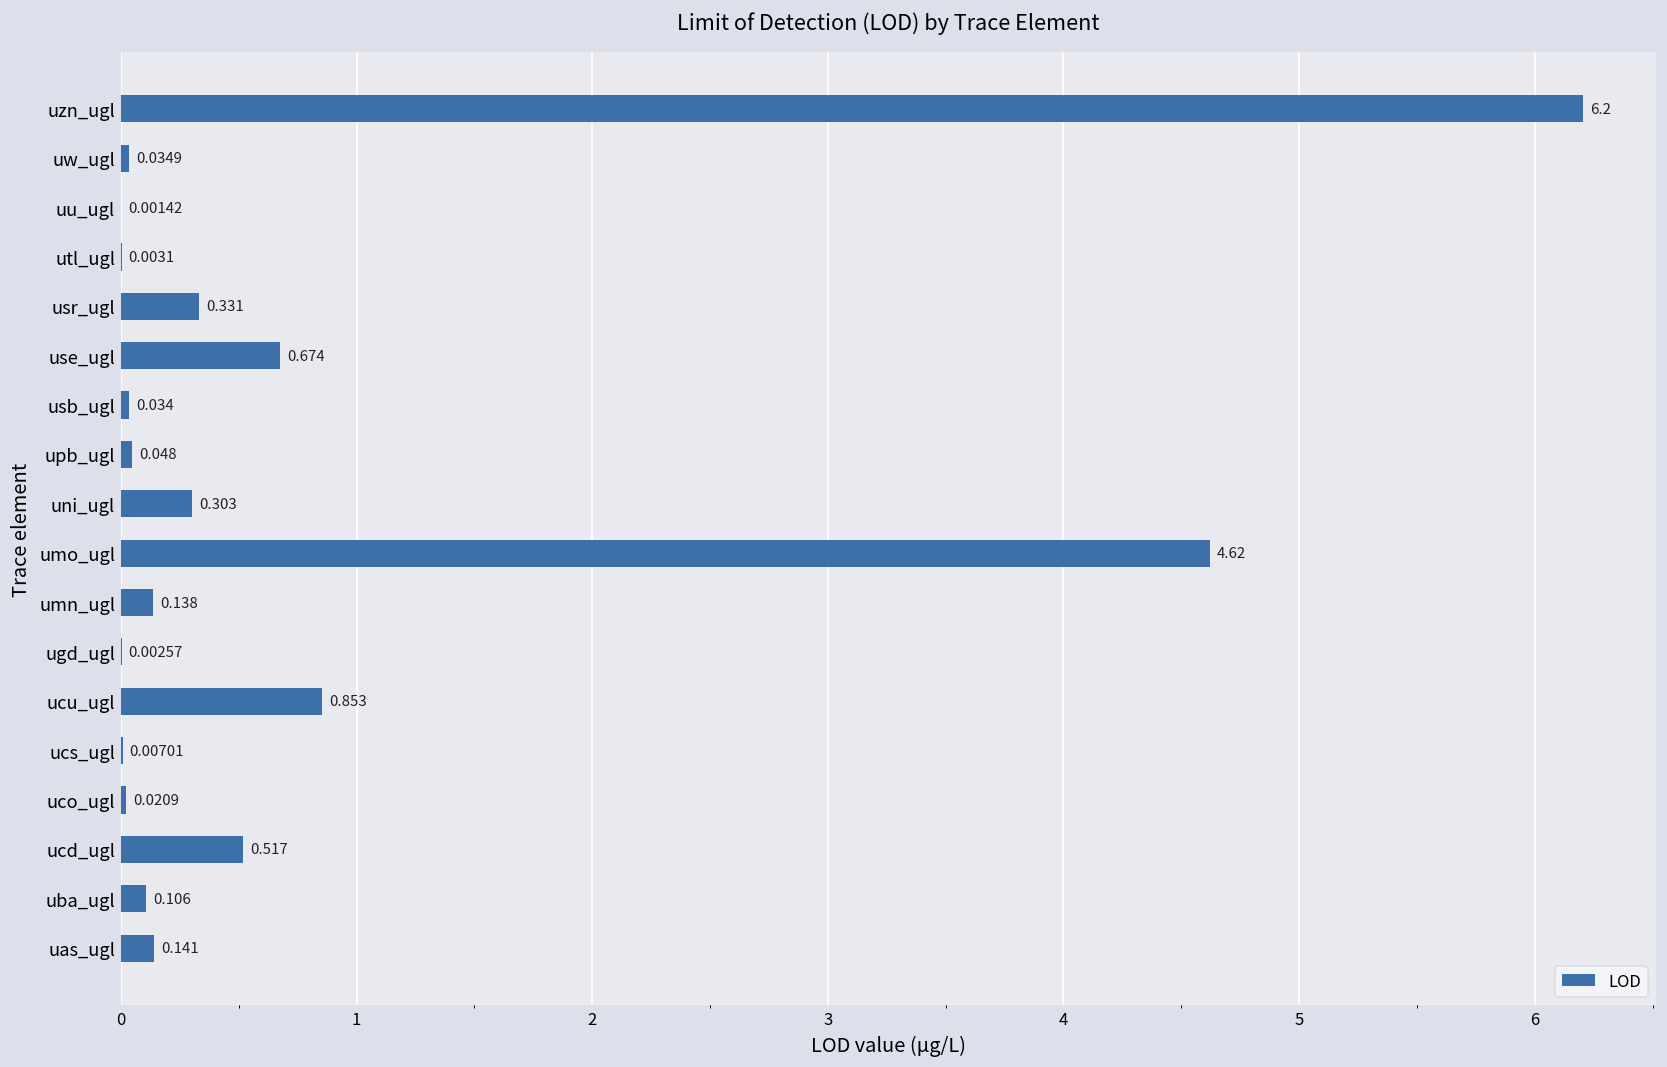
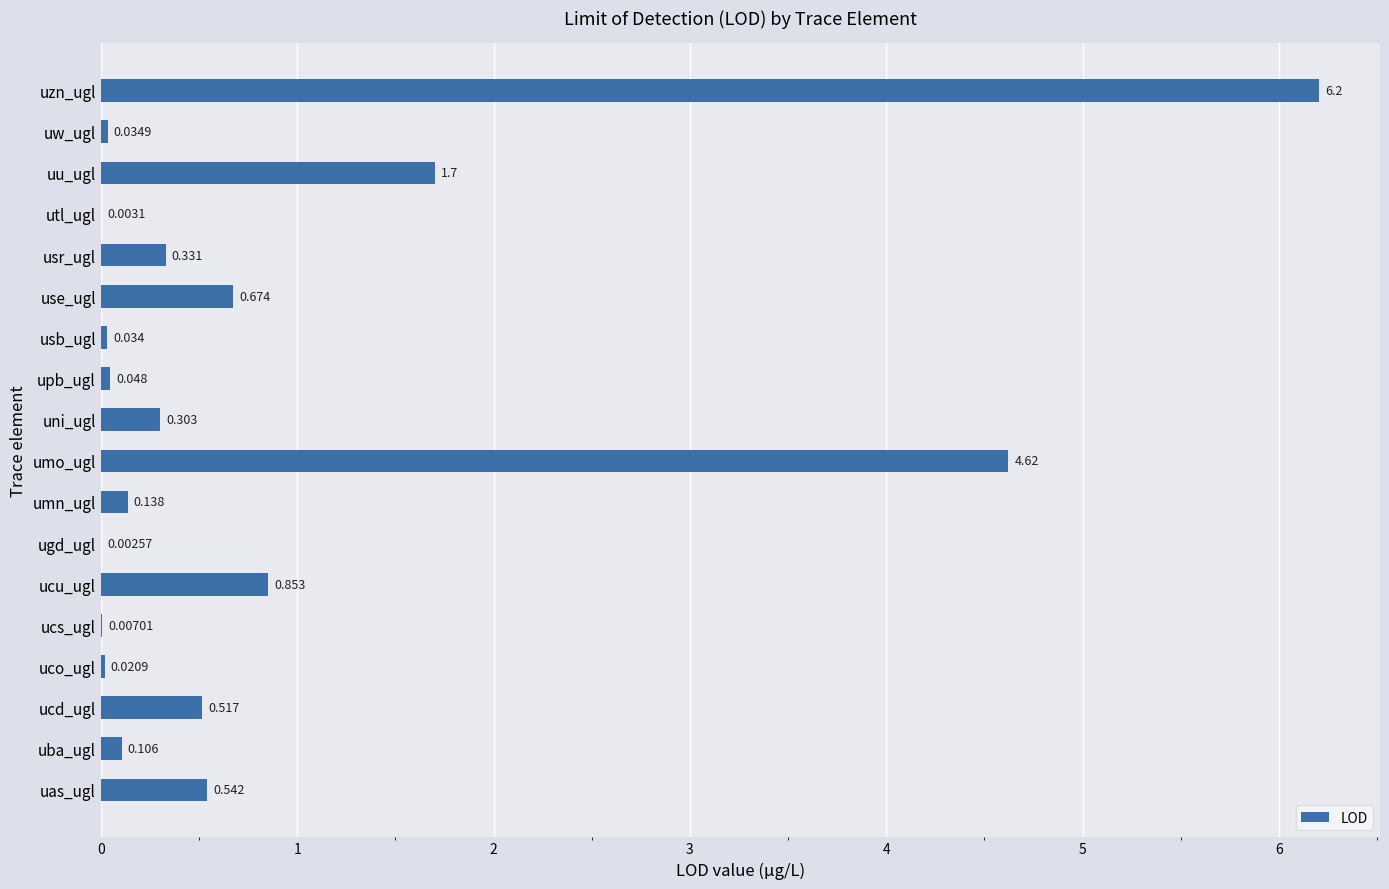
  {
    "uzn_ugl": 6.2,
    "uw_ugl": 0.0349,
-   "uu_ugl": 0.00142,
+   "uu_ugl": 1.7,
    "utl_ugl": 0.0031,
    "usr_ugl": 0.331,
    "use_ugl": 0.674,
    "usb_ugl": 0.034,
    "upb_ugl": 0.048,
    "uni_ugl": 0.303,
    "umo_ugl": 4.62,
    "umn_ugl": 0.138,
    "ugd_ugl": 0.00257,
    "ucu_ugl": 0.853,
    "ucs_ugl": 0.00701,
    "uco_ugl": 0.0209,
    "ucd_ugl": 0.517,
    "uba_ugl": 0.106,
-   "uas_ugl": 0.141
+   "uas_ugl": 0.542
  }
